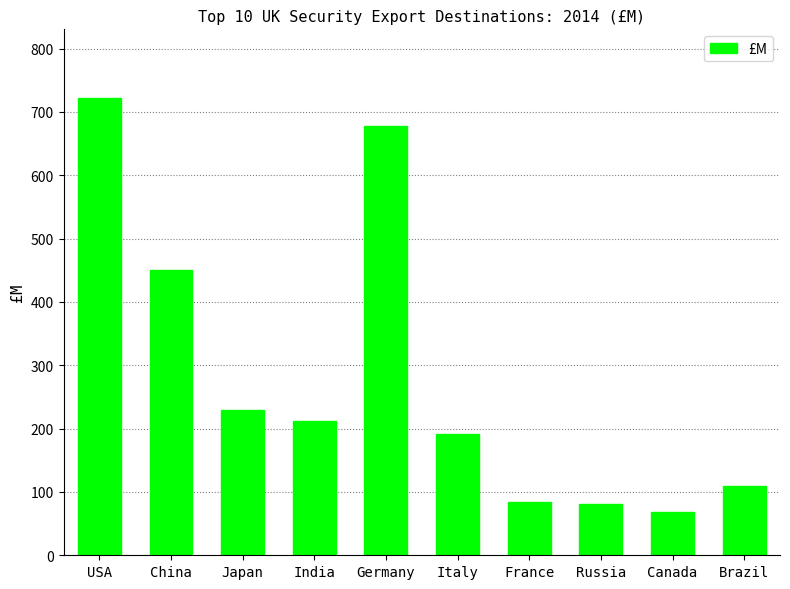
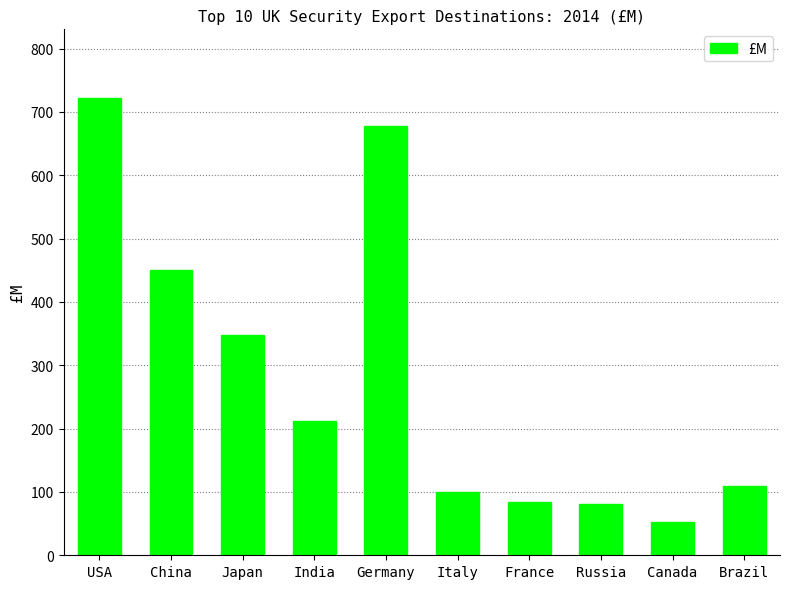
  {
    "USA": 720,
    "China": 450,
-   "Japan": 230,
+   "Japan": 350,
    "India": 210,
    "Germany": 680,
-   "Italy": 190,
+   "Italy": 100,
    "France": 80,
    "Russia": 80,
-   "Canada": 70,
+   "Canada": 50,
    "Brazil": 110
  }
